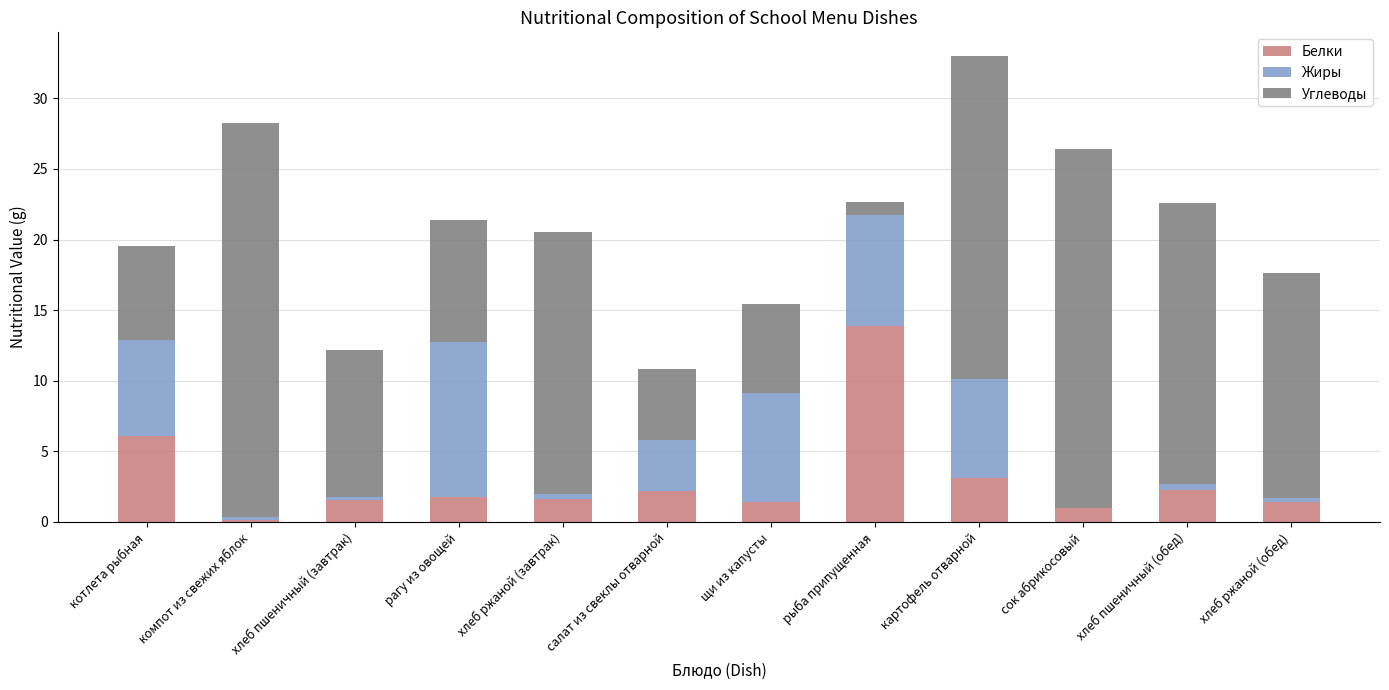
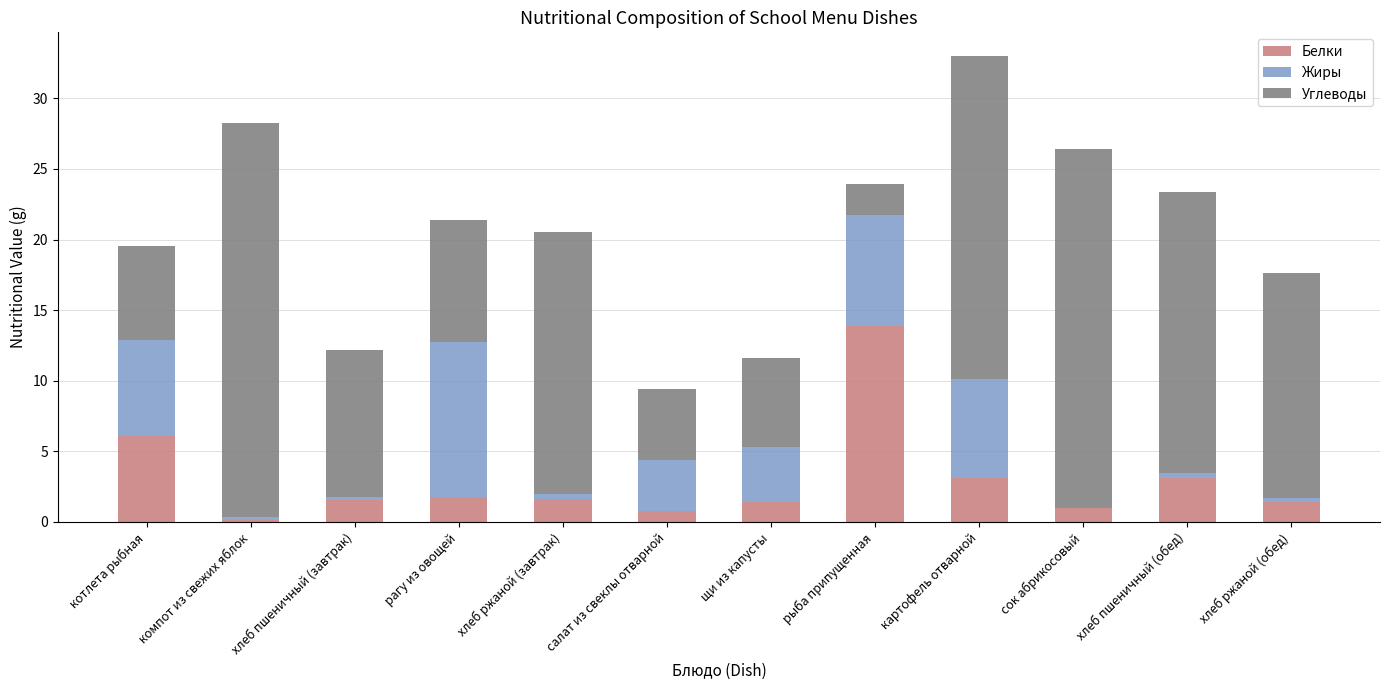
  {
    "Белки": {
      "котлета рыбная": 6.1,
      "хлеб пшеничный (завтрак)": 1.6,
      "рагу из овощей": 1.8,
      "хлеб ржаной (завтрак)": 1.6,
-     "салат из свеклы отварной": 2.2,
+     "салат из свеклы отварной": 0.8,
      "щи из капусты": 1.4,
      "рыба припущенная": 13.9,
      "картофель отварной": 3.1,
      "сок абрикосовый": 1.0,
-     "хлеб пшеничный (обед)": 2.3,
+     "хлеб пшеничный (обед)": 3.1,
      "хлеб ржаной (обед)": 1.4
    },
    "Жиры": {
      "котлета рыбная": 6.8,
      "хлеб пшеничный (завтрак)": 0.2,
      "рагу из овощей": 11.0,
      "хлеб ржаной (завтрак)": 0.3,
      "салат из свеклы отварной": 3.6,
-     "щи из капусты": 7.7,
+     "щи из капусты": 3.9,
      "рыба припущенная": 7.8,
      "картофель отварной": 7.0,
      "сок абрикосовый": 0.0,
      "хлеб пшеничный (обед)": 0.4,
      "хлеб ржаной (обед)": 0.3
    },
    "Углеводы": {
      "котлета рыбная": 6.6,
      "компот из свежих яблок": 27.9,
      "хлеб пшеничный (завтрак)": 10.4,
      "рагу из овощей": 8.6,
      "хлеб ржаной (завтрак)": 18.6,
      "салат из свеклы отварной": 5.0,
      "щи из капусты": 6.3,
-     "рыба припущенная": 0.9,
+     "рыба припущенная": 2.2,
      "картофель отварной": 22.9,
      "сок абрикосовый": 25.4,
      "хлеб пшеничный (обед)": 19.9,
      "хлеб ржаной (обед)": 15.9
    }
  }
